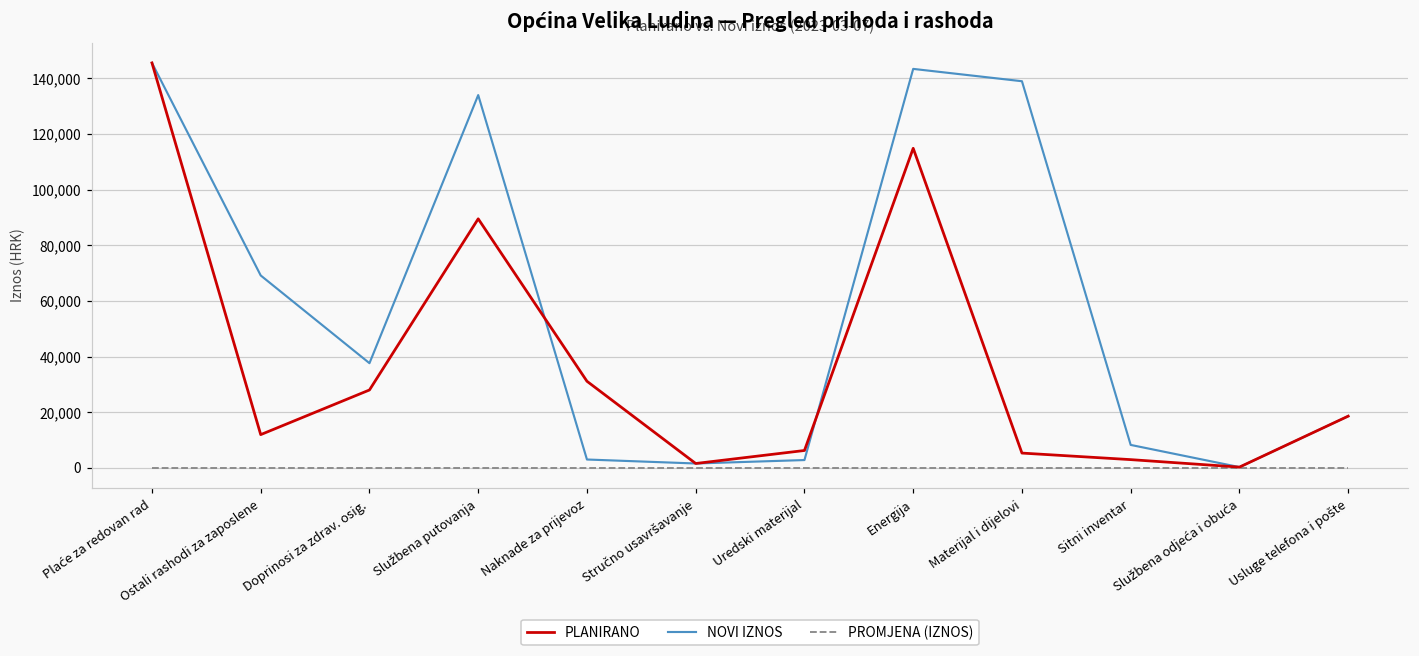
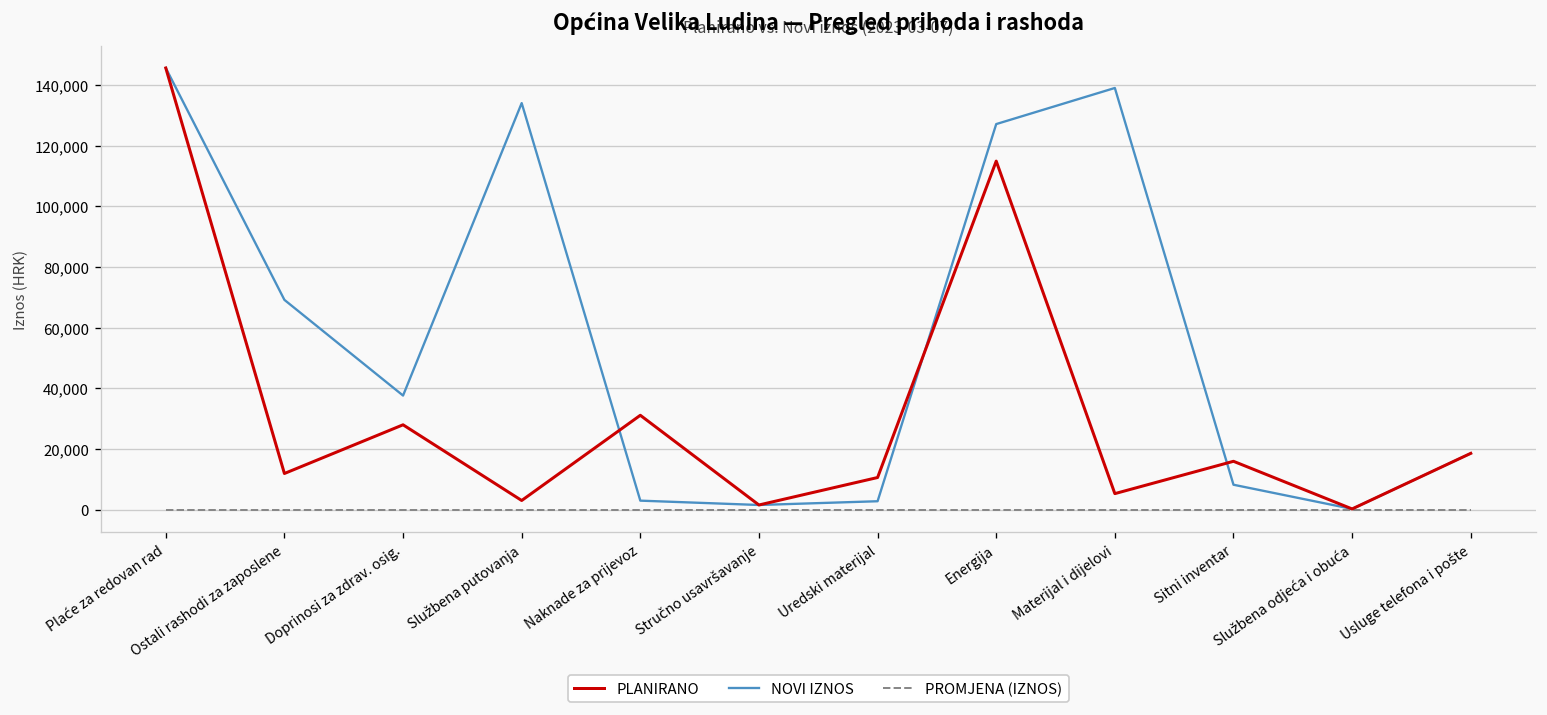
  {
    "PLANIRANO": {
      "Ostali rashodi za zaposlene": "12,000",
      "Doprinosi za zdrav. osig.": "28,000",
-     "Službena putovanja": "90,000",
+     "Službena putovanja": "3,000",
      "Naknade za prijevoz": "31,000",
-     "Uredski materijal": "6,000",
+     "Uredski materijal": "11,000",
      "Energija": "115,000",
      "Materijal i dijelovi": "5,000",
-     "Sitni inventar": "3,000"
+     "Sitni inventar": "16,000"
    },
    "NOVI IZNOS": {
      "Ostali rashodi za zaposlene": "69,000",
      "Doprinosi za zdrav. osig.": "38,000",
      "Službena putovanja": "134,000",
      "Naknade za prijevoz": "3,000",
      "Uredski materijal": "3,000",
-     "Energija": "143,000",
+     "Energija": "127,000",
      "Materijal i dijelovi": "139,000",
      "Sitni inventar": "8,000"
    },
    "PROMJENA (IZNOS)": {
      "Plaće za redovan rad": "0",
      "Ostali rashodi za zaposlene": "0",
      "Doprinosi za zdrav. osig.": "0",
      "Službena putovanja": "0",
      "Naknade za prijevoz": "0",
      "Stručno usavršavanje": "0",
      "Uredski materijal": "0",
      "Energija": "0",
      "Materijal i dijelovi": "0",
      "Sitni inventar": "0",
      "Usluge telefona i pošte": "0"
    }
  }
